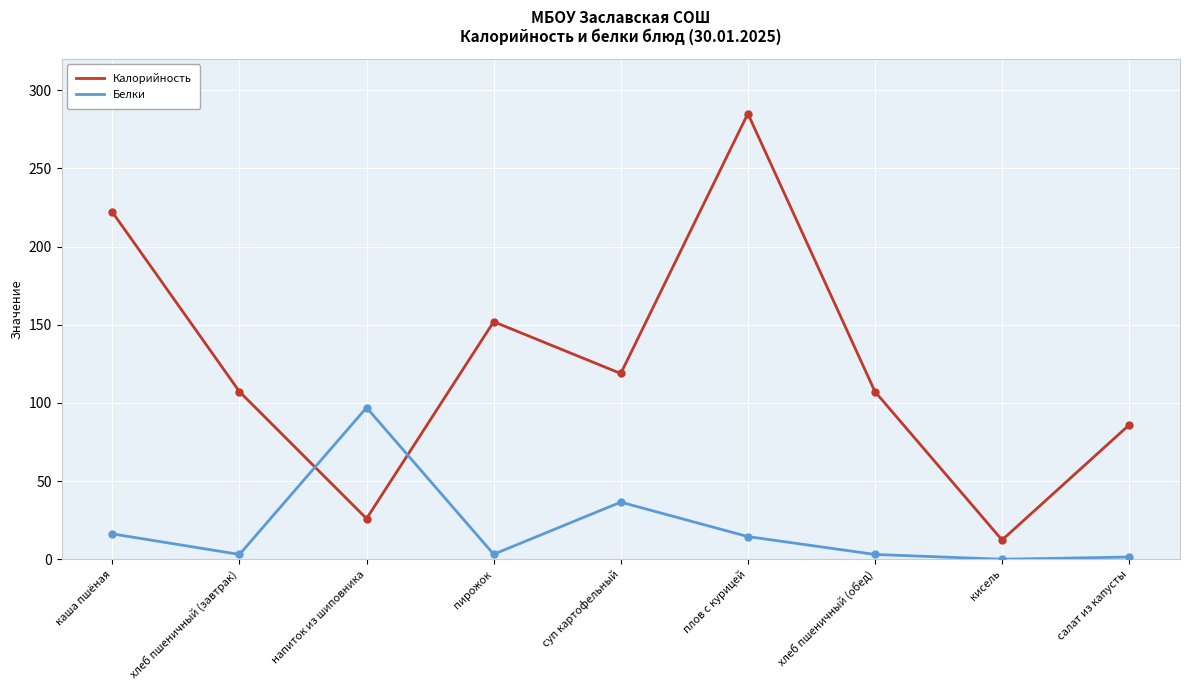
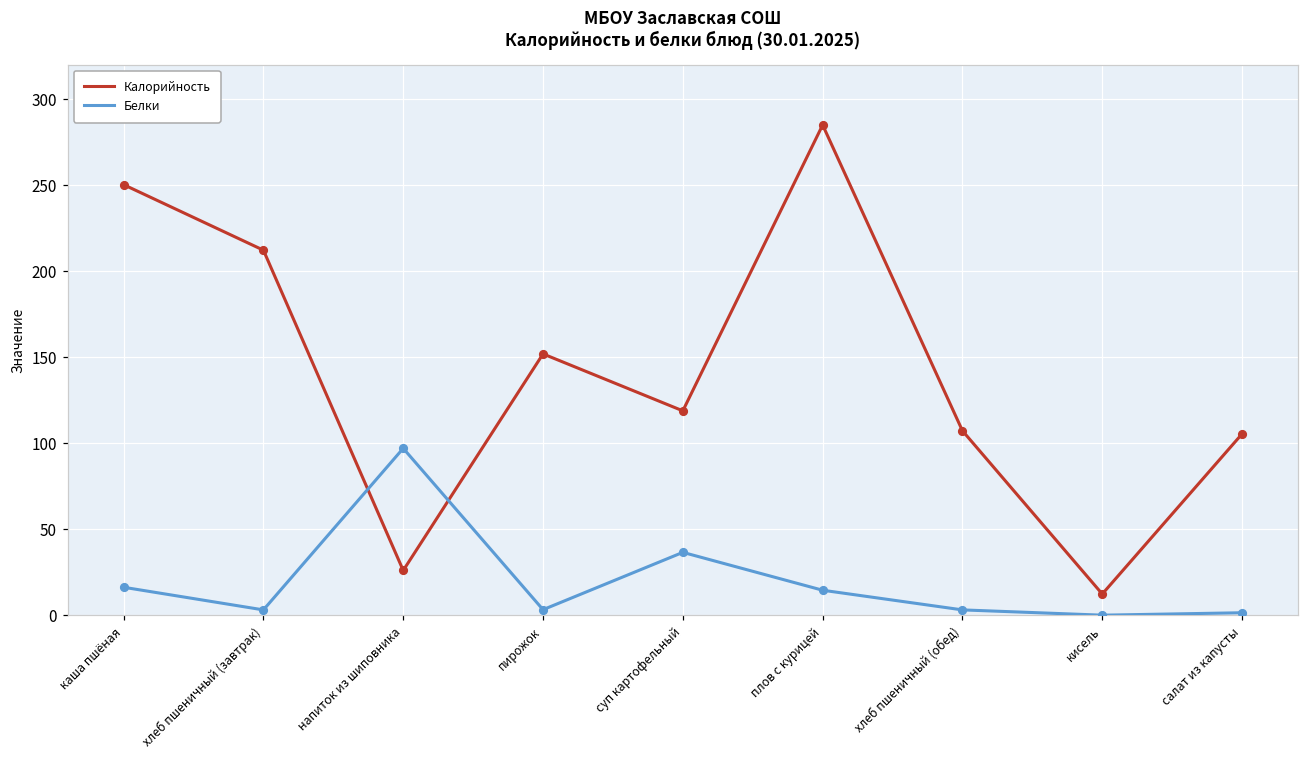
  {
    "Калорийность": {
-     "каша пшёная": 222,
-     "хлеб пшеничный (завтрак)": 107,
+     "каша пшёная": 250,
+     "хлеб пшеничный (завтрак)": 212,
      "напиток из шиповника": 26,
      "пирожок": 152,
      "суп картофельный": 119,
      "плов с курицей": 285,
      "хлеб пшеничный (обед)": 107,
      "кисель": 12,
-     "салат из капусты": 86
+     "салат из капусты": 105
    },
    "Белки": {
      "каша пшёная": 16,
      "хлеб пшеничный (завтрак)": 3,
      "напиток из шиповника": 97,
      "пирожок": 3,
      "суп картофельный": 37,
      "плов с курицей": 15,
      "хлеб пшеничный (обед)": 3,
      "кисель": 0,
      "салат из капусты": 1
    }
  }
